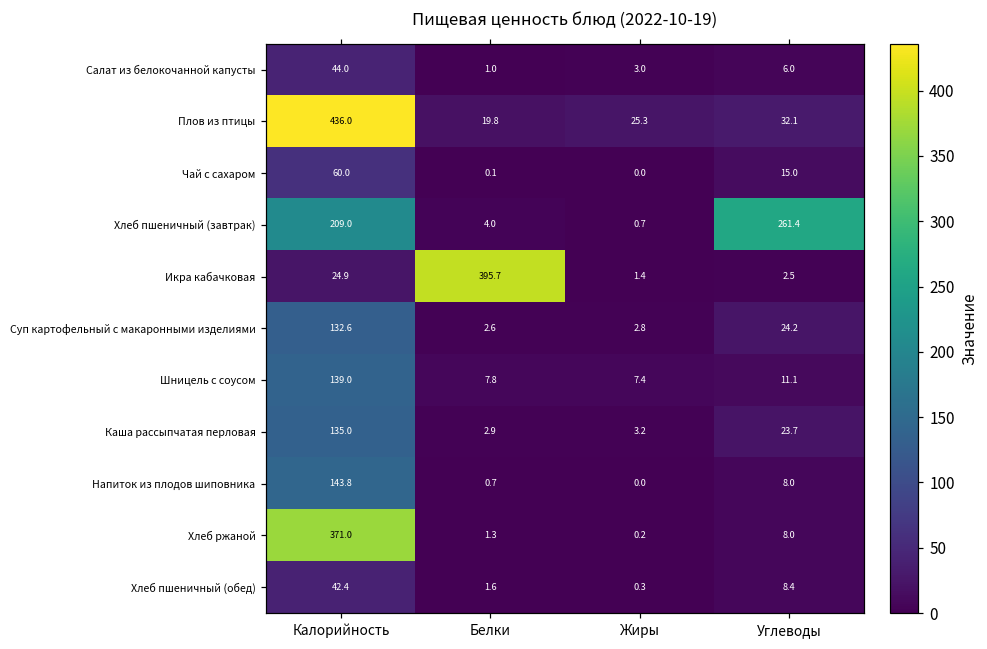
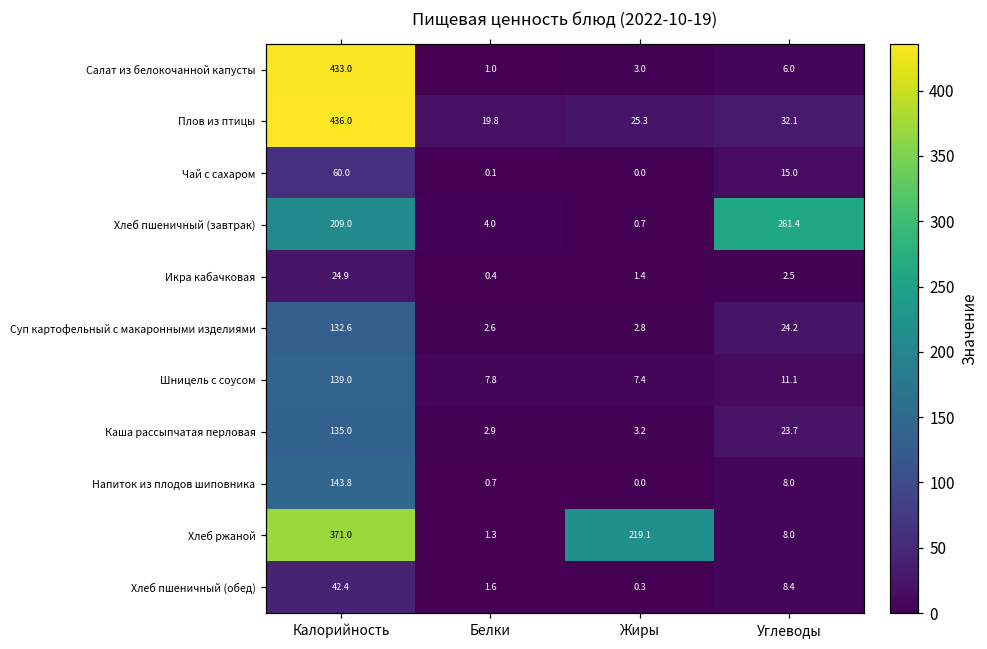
  {
    "Салат из белокочанной капусты": {
-     "Калорийность": 44.0,
+     "Калорийность": 433.0,
      "Белки": 1.0,
      "Жиры": 3.0,
      "Углеводы": 6.0
    },
    "Плов из птицы": {
      "Калорийность": 436.0,
      "Белки": 19.8,
      "Жиры": 25.3,
      "Углеводы": 32.1
    },
    "Чай с сахаром": {
      "Калорийность": 60.0,
      "Белки": 0.1,
      "Жиры": 0.0,
      "Углеводы": 15.0
    },
    "Хлеб пшеничный (завтрак)": {
      "Калорийность": 209.0,
      "Белки": 4.0,
      "Жиры": 0.7,
      "Углеводы": 261.4
    },
    "Икра кабачковая": {
      "Калорийность": 24.9,
-     "Белки": 395.7,
+     "Белки": 0.4,
      "Жиры": 1.4,
      "Углеводы": 2.5
    },
    "Суп картофельный с макаронными изделиями": {
      "Калорийность": 132.6,
      "Белки": 2.6,
      "Жиры": 2.8,
      "Углеводы": 24.2
    },
    "Шницель с соусом": {
      "Калорийность": 139.0,
      "Белки": 7.8,
      "Жиры": 7.4,
      "Углеводы": 11.1
    },
    "Каша рассыпчатая перловая": {
      "Калорийность": 135.0,
      "Белки": 2.9,
      "Жиры": 3.2,
      "Углеводы": 23.7
    },
    "Напиток из плодов шиповника": {
      "Калорийность": 143.8,
      "Белки": 0.7,
      "Жиры": 0.0,
      "Углеводы": 8.0
    },
    "Хлеб ржаной": {
      "Калорийность": 371.0,
      "Белки": 1.3,
-     "Жиры": 0.2,
+     "Жиры": 219.1,
      "Углеводы": 8.0
    },
    "Хлеб пшеничный (обед)": {
      "Калорийность": 42.4,
      "Белки": 1.6,
      "Жиры": 0.3,
      "Углеводы": 8.4
    }
  }
